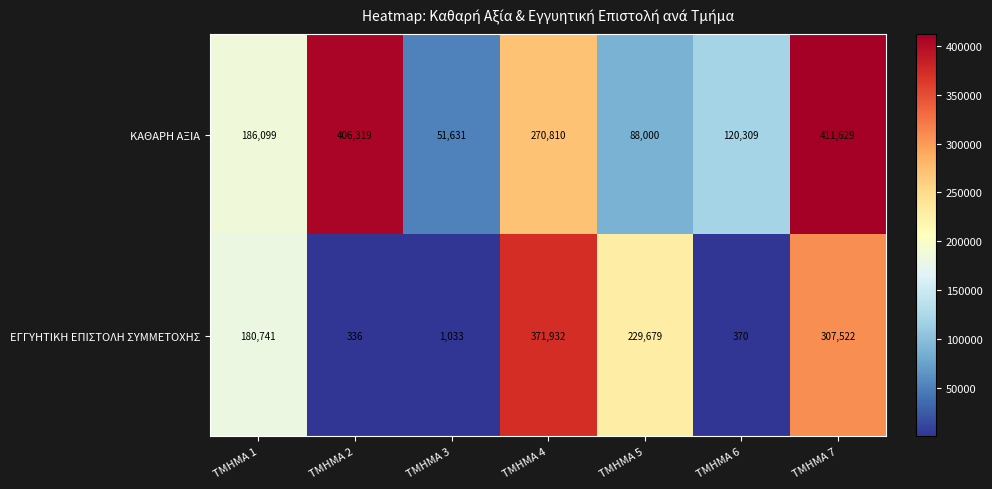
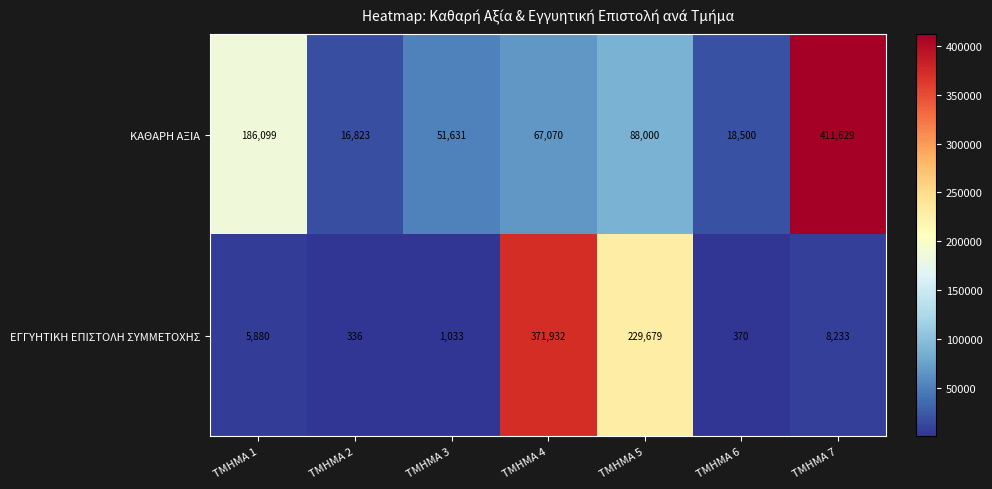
  {
    "ΚΑΘΑΡΗ ΑΞΙΑ": {
      "ΤΜΗΜΑ 1": "186,099",
-     "ΤΜΗΜΑ 2": "406,319",
+     "ΤΜΗΜΑ 2": "16,823",
      "ΤΜΗΜΑ 3": "51,631",
-     "ΤΜΗΜΑ 4": "270,810",
+     "ΤΜΗΜΑ 4": "67,070",
      "ΤΜΗΜΑ 5": "88,000",
-     "ΤΜΗΜΑ 6": "120,309",
+     "ΤΜΗΜΑ 6": "18,500",
      "ΤΜΗΜΑ 7": "411,629"
    },
    "ΕΓΓΥΗΤΙΚΗ ΕΠΙΣΤΟΛΗ ΣΥΜΜΕΤΟΧΗΣ": {
-     "ΤΜΗΜΑ 1": "180,741",
+     "ΤΜΗΜΑ 1": "5,880",
      "ΤΜΗΜΑ 2": "336",
      "ΤΜΗΜΑ 3": "1,033",
      "ΤΜΗΜΑ 4": "371,932",
      "ΤΜΗΜΑ 5": "229,679",
      "ΤΜΗΜΑ 6": "370",
-     "ΤΜΗΜΑ 7": "307,522"
+     "ΤΜΗΜΑ 7": "8,233"
    }
  }
